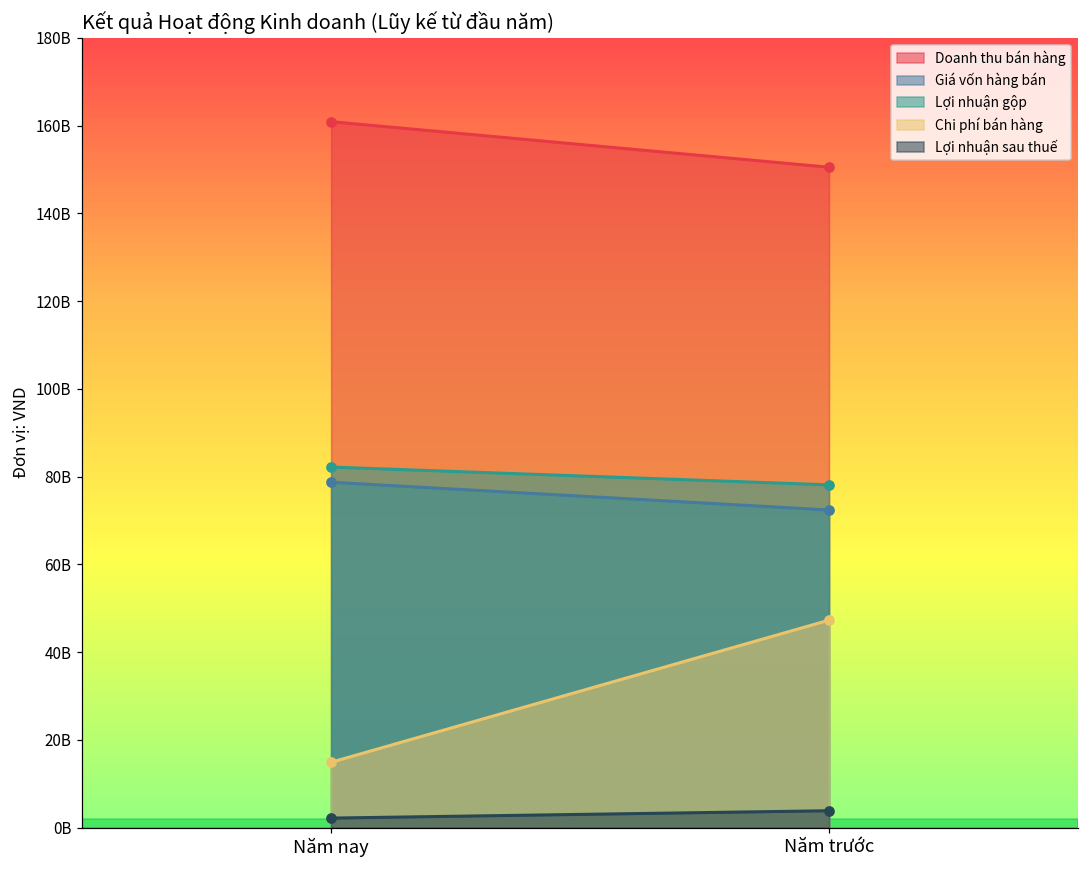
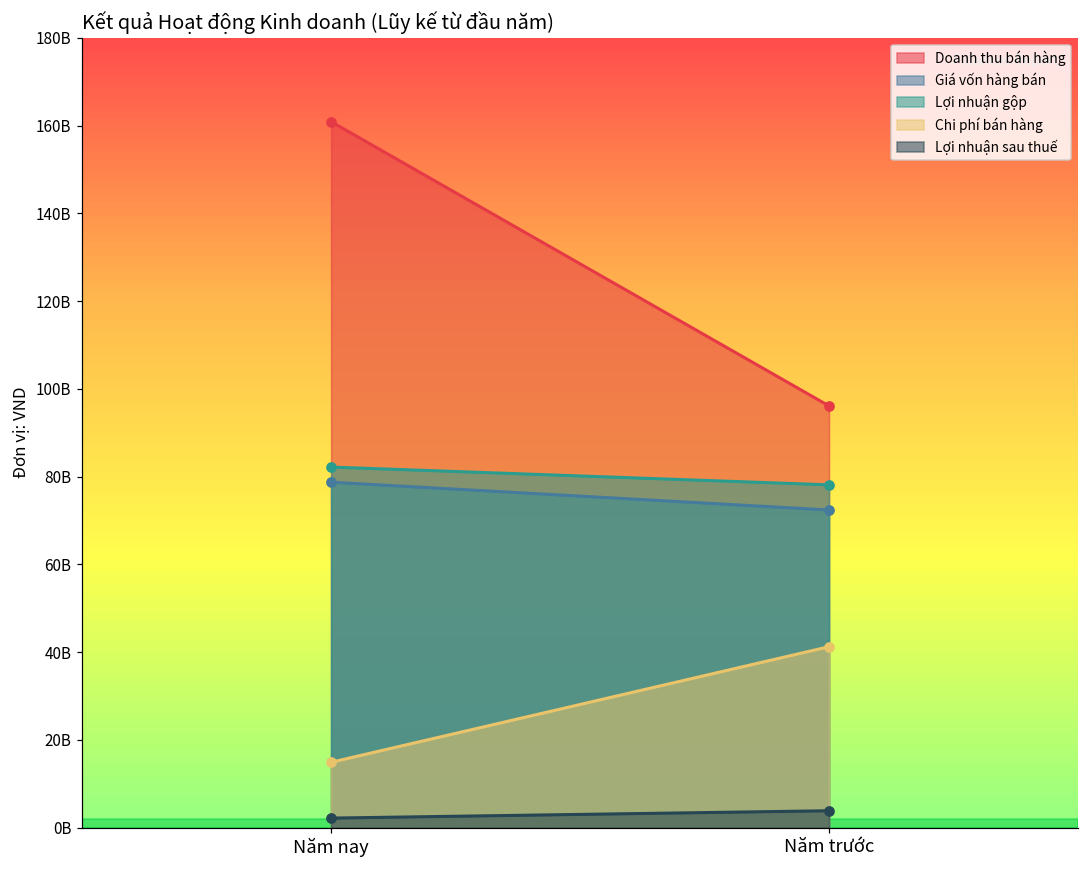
  {
    "Doanh thu bán hàng": {
      "Năm nay": 161000000000,
-     "Năm trước": 151000000000
+     "Năm trước": 96000000000
    },
    "Chi phí bán hàng": {
      "Năm nay": 15000000000,
-     "Năm trước": 47000000000
+     "Năm trước": 41000000000
    },
    "Lợi nhuận sau thuế": {
      "Năm nay": 2000000000,
      "Năm trước": 4000000000
    }
  }
